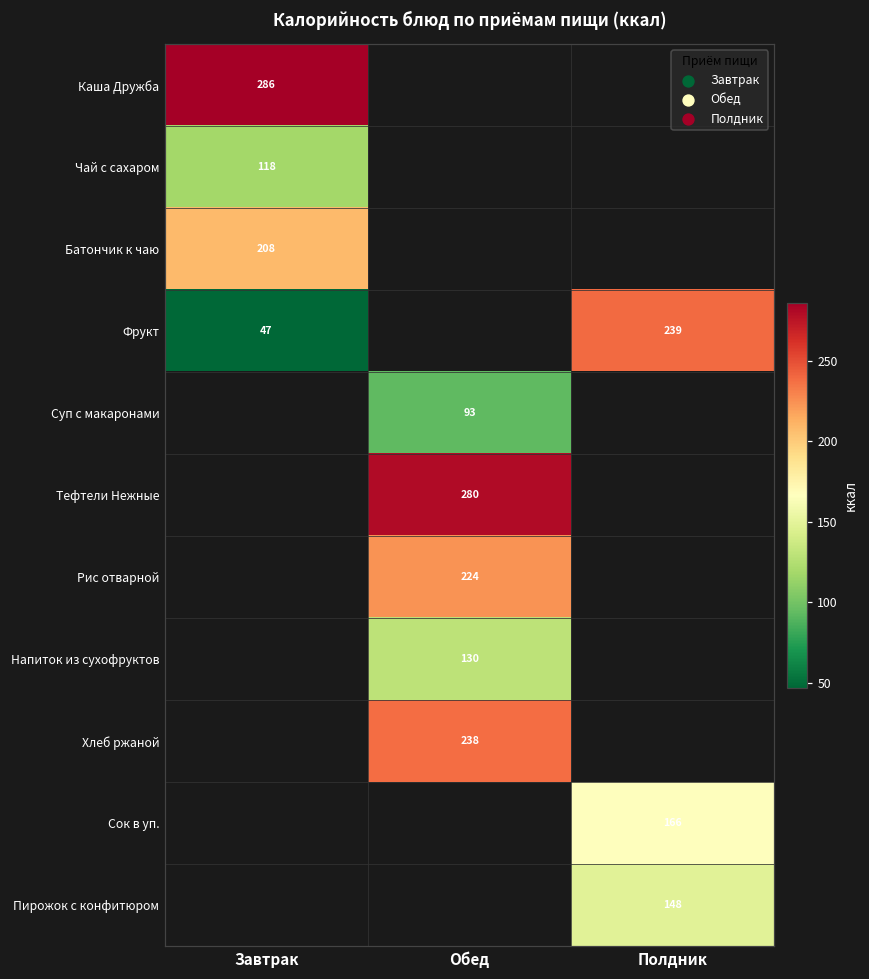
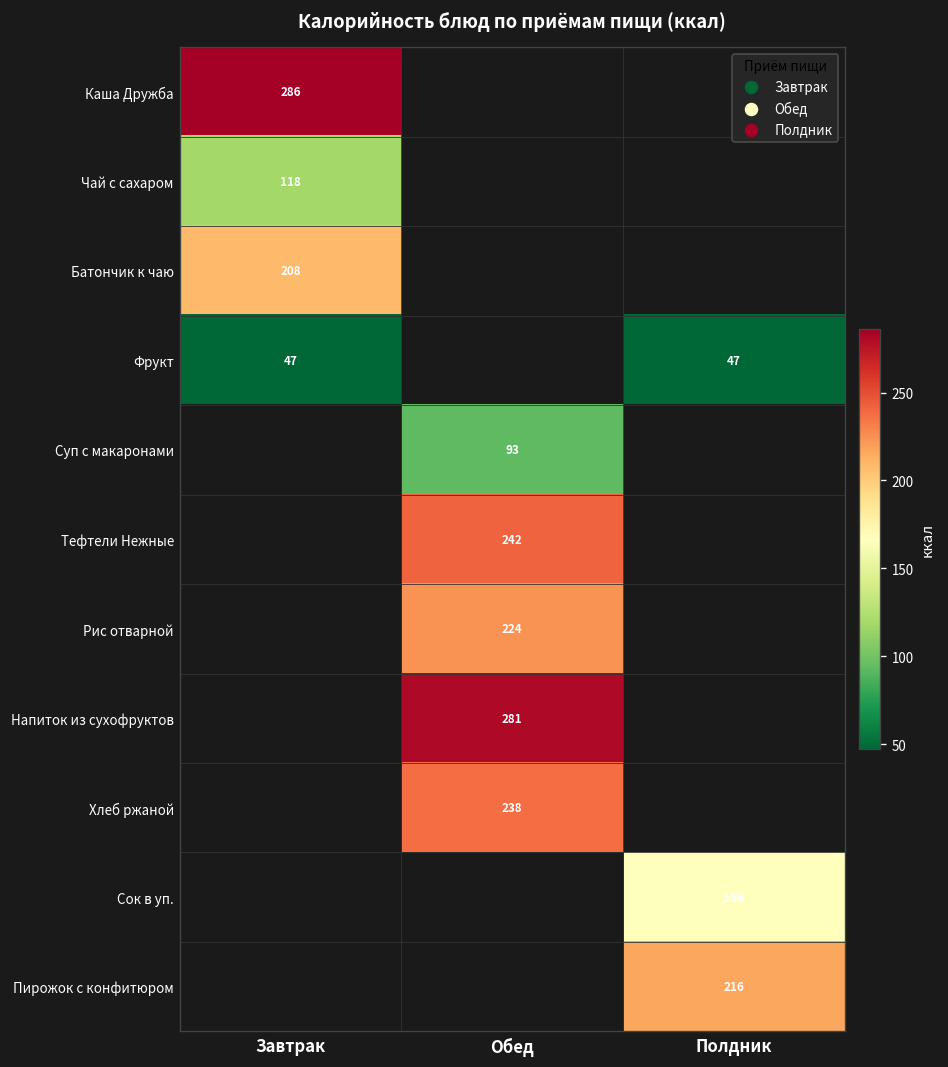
  {
    "Каша Дружба": {
      "Завтрак": 286
    },
    "Чай с сахаром": {
      "Завтрак": 118
    },
    "Батончик к чаю": {
      "Завтрак": 208
    },
    "Фрукт": {
      "Завтрак": 47,
-     "Полдник": 239
+     "Полдник": 47
    },
    "Суп с макаронами": {
      "Обед": 93
    },
    "Тефтели Нежные": {
-     "Обед": 280
+     "Обед": 242
    },
    "Рис отварной": {
      "Обед": 224
    },
    "Напиток из сухофруктов": {
-     "Обед": 130
+     "Обед": 281
    },
    "Хлеб ржаной": {
      "Обед": 238
    },
    "Сок в уп.": {
      "Полдник": 166
    },
    "Пирожок с конфитюром": {
-     "Полдник": 148
+     "Полдник": 216
    }
  }
